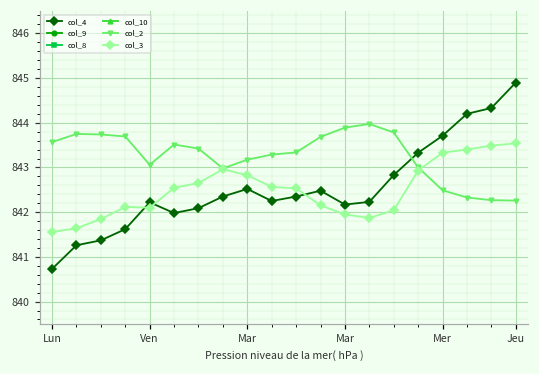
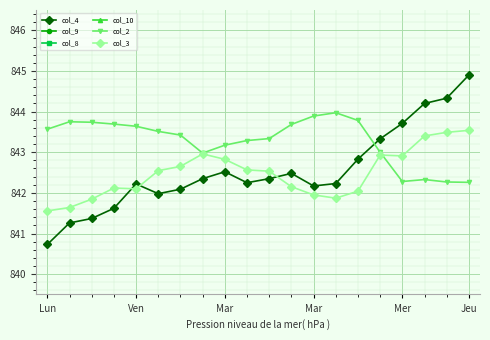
  {
    "col_4": {
      "Lun": 840.7,
      "Ven": 842.2,
      "Mer": 843.7,
      "Jeu": 844.9
    },
    "col_2": {
      "Lun": 843.6,
-     "Ven": 843.1,
-     "Mer": 842.5,
+     "Ven": 843.6,
+     "Mer": 842.3,
      "Jeu": 842.3
    },
    "col_3": {
      "Lun": 841.6,
      "Ven": 842.1,
-     "Mer": 843.3,
+     "Mer": 842.9,
      "Jeu": 843.5
    }
  }
